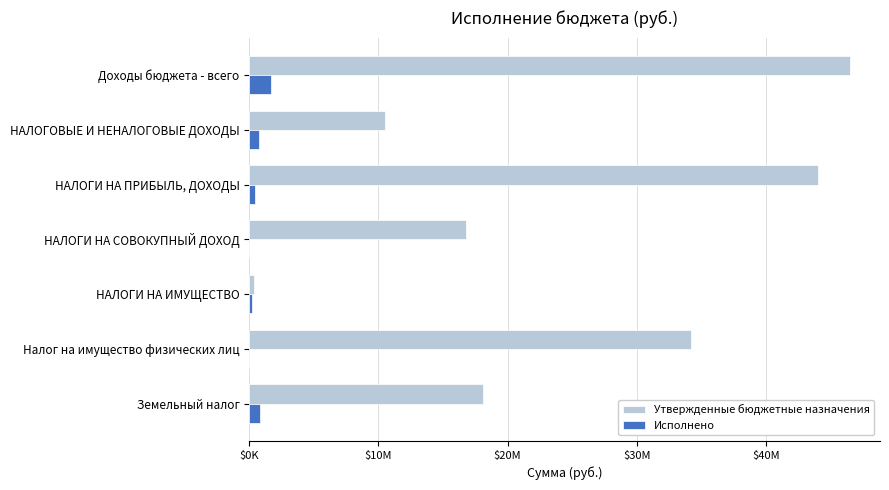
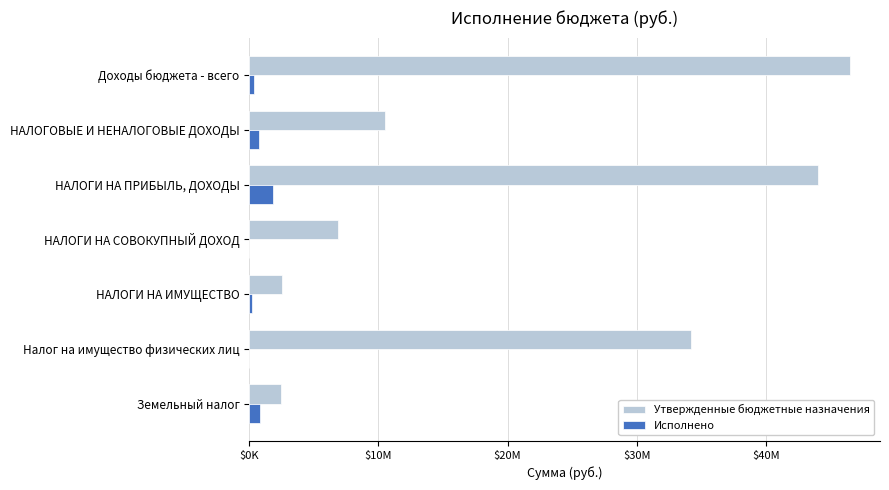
  {
    "Утвержденные бюджетные назначения": {
      "Доходы бюджета - всего": "$46500000",
      "НАЛОГОВЫЕ И НЕНАЛОГОВЫЕ ДОХОДЫ": "$10500000",
      "НАЛОГИ НА ПРИБЫЛЬ, ДОХОДЫ": "$44000000",
-     "НАЛОГИ НА СОВОКУПНЫЙ ДОХОД": "$16800000",
-     "НАЛОГИ НА ИМУЩЕСТВО": "$400000",
+     "НАЛОГИ НА СОВОКУПНЫЙ ДОХОД": "$6900000",
+     "НАЛОГИ НА ИМУЩЕСТВО": "$2600000",
      "Налог на имущество физических лиц": "$34200000",
-     "Земельный налог": "$18100000"
+     "Земельный налог": "$2400000"
    },
    "Исполнено": {
-     "Доходы бюджета - всего": "$1700000",
+     "Доходы бюджета - всего": "$300000",
      "НАЛОГОВЫЕ И НЕНАЛОГОВЫЕ ДОХОДЫ": "$800000",
-     "НАЛОГИ НА ПРИБЫЛЬ, ДОХОДЫ": "$400000",
+     "НАЛОГИ НА ПРИБЫЛЬ, ДОХОДЫ": "$1800000",
      "НАЛОГИ НА СОВОКУПНЫЙ ДОХОД": "$0",
      "НАЛОГИ НА ИМУЩЕСТВО": "$200000",
      "Земельный налог": "$900000"
    }
  }
